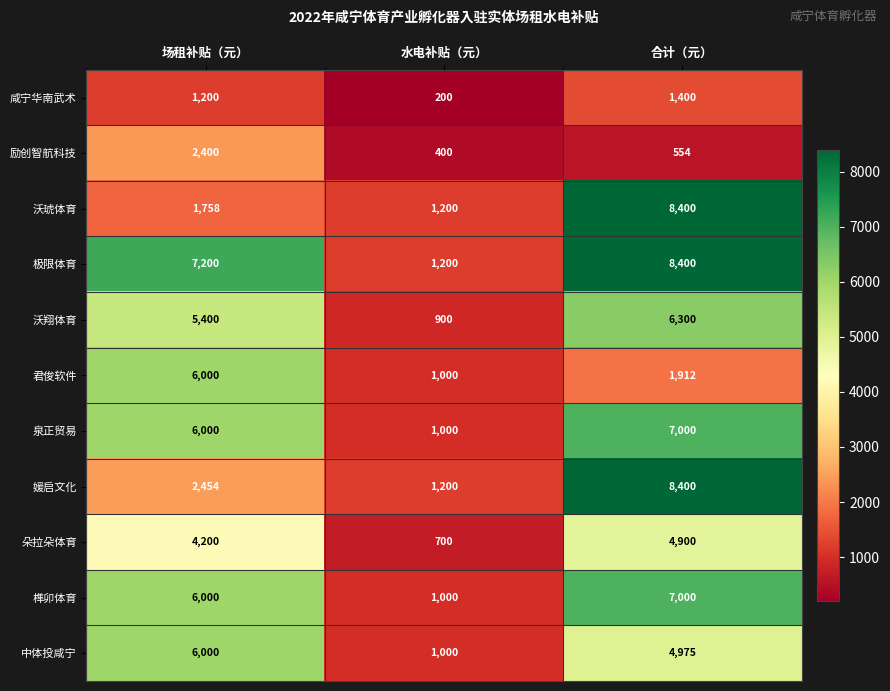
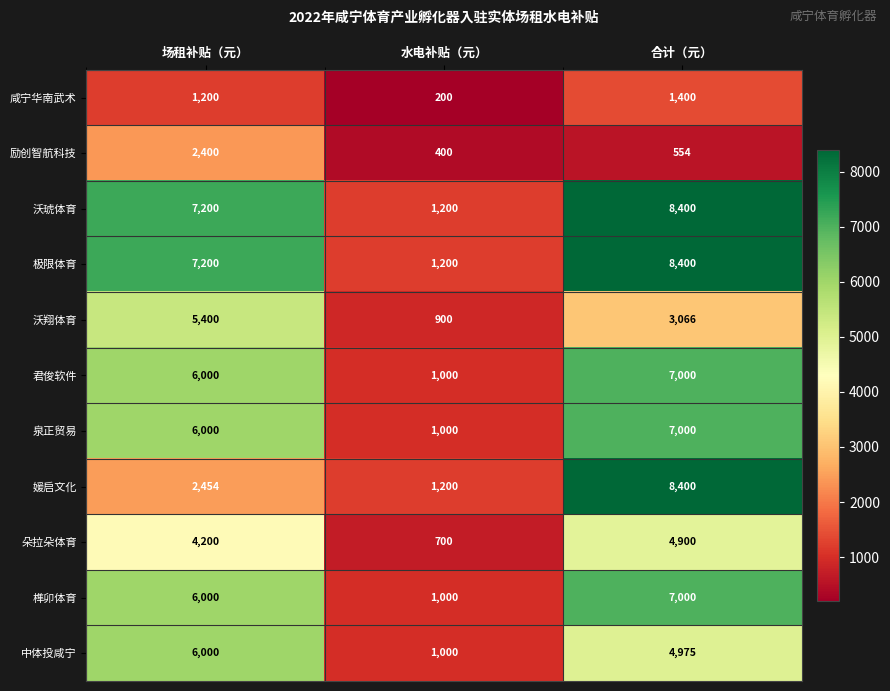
  {
    "咸宁华南武术": {
      "场租补贴（元）": "1,200",
      "水电补贴（元）": "200",
      "合计（元）": "1,400"
    },
    "励创智航科技": {
      "场租补贴（元）": "2,400",
      "水电补贴（元）": "400",
      "合计（元）": "554"
    },
    "沃琥体育": {
-     "场租补贴（元）": "1,758",
+     "场租补贴（元）": "7,200",
      "水电补贴（元）": "1,200",
      "合计（元）": "8,400"
    },
    "极限体育": {
      "场租补贴（元）": "7,200",
      "水电补贴（元）": "1,200",
      "合计（元）": "8,400"
    },
    "沃翔体育": {
      "场租补贴（元）": "5,400",
      "水电补贴（元）": "900",
-     "合计（元）": "6,300"
+     "合计（元）": "3,066"
    },
    "君俊软件": {
      "场租补贴（元）": "6,000",
      "水电补贴（元）": "1,000",
-     "合计（元）": "1,912"
+     "合计（元）": "7,000"
    },
    "泉正贸易": {
      "场租补贴（元）": "6,000",
      "水电补贴（元）": "1,000",
      "合计（元）": "7,000"
    },
    "媛启文化": {
      "场租补贴（元）": "2,454",
      "水电补贴（元）": "1,200",
      "合计（元）": "8,400"
    },
    "朵拉朵体育": {
      "场租补贴（元）": "4,200",
      "水电补贴（元）": "700",
      "合计（元）": "4,900"
    },
    "榫卯体育": {
      "场租补贴（元）": "6,000",
      "水电补贴（元）": "1,000",
      "合计（元）": "7,000"
    },
    "中体投咸宁": {
      "场租补贴（元）": "6,000",
      "水电补贴（元）": "1,000",
      "合计（元）": "4,975"
    }
  }
